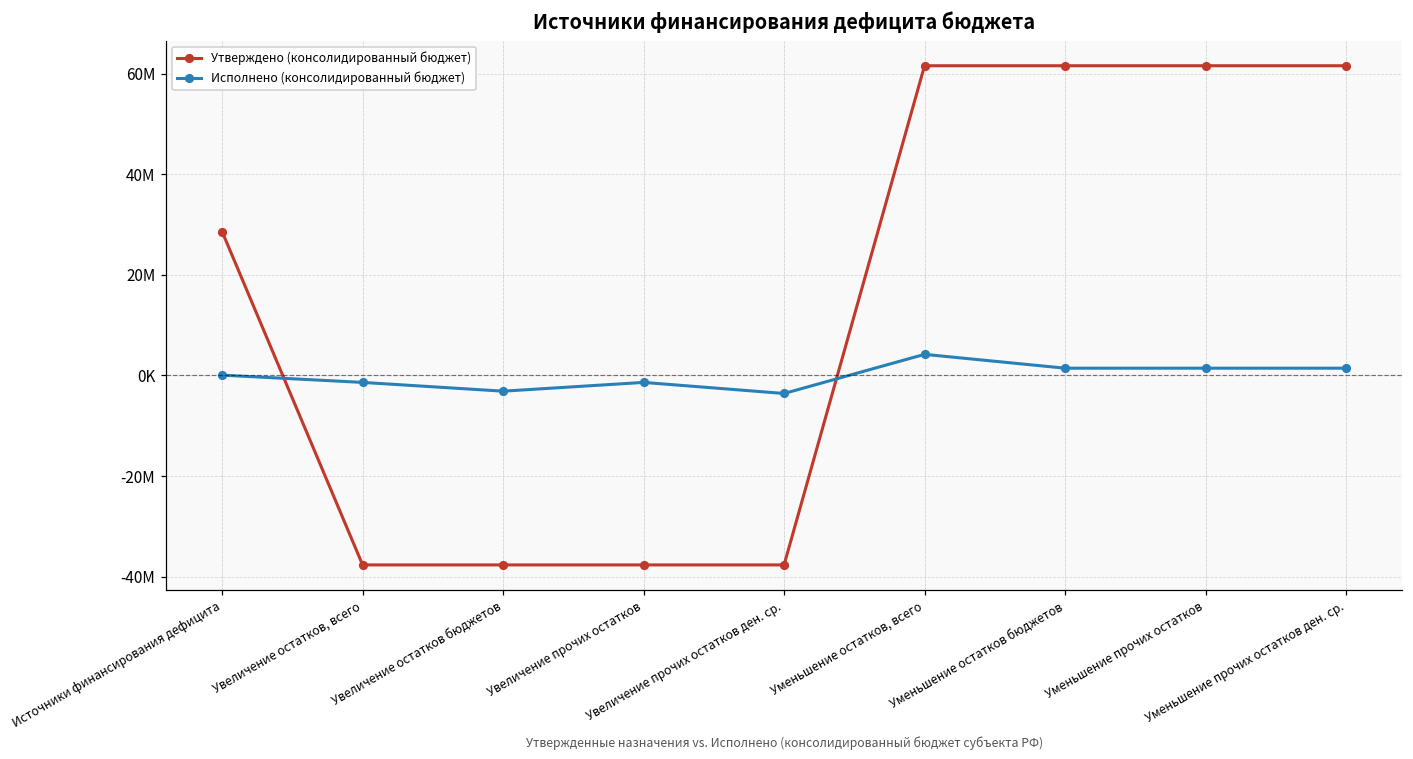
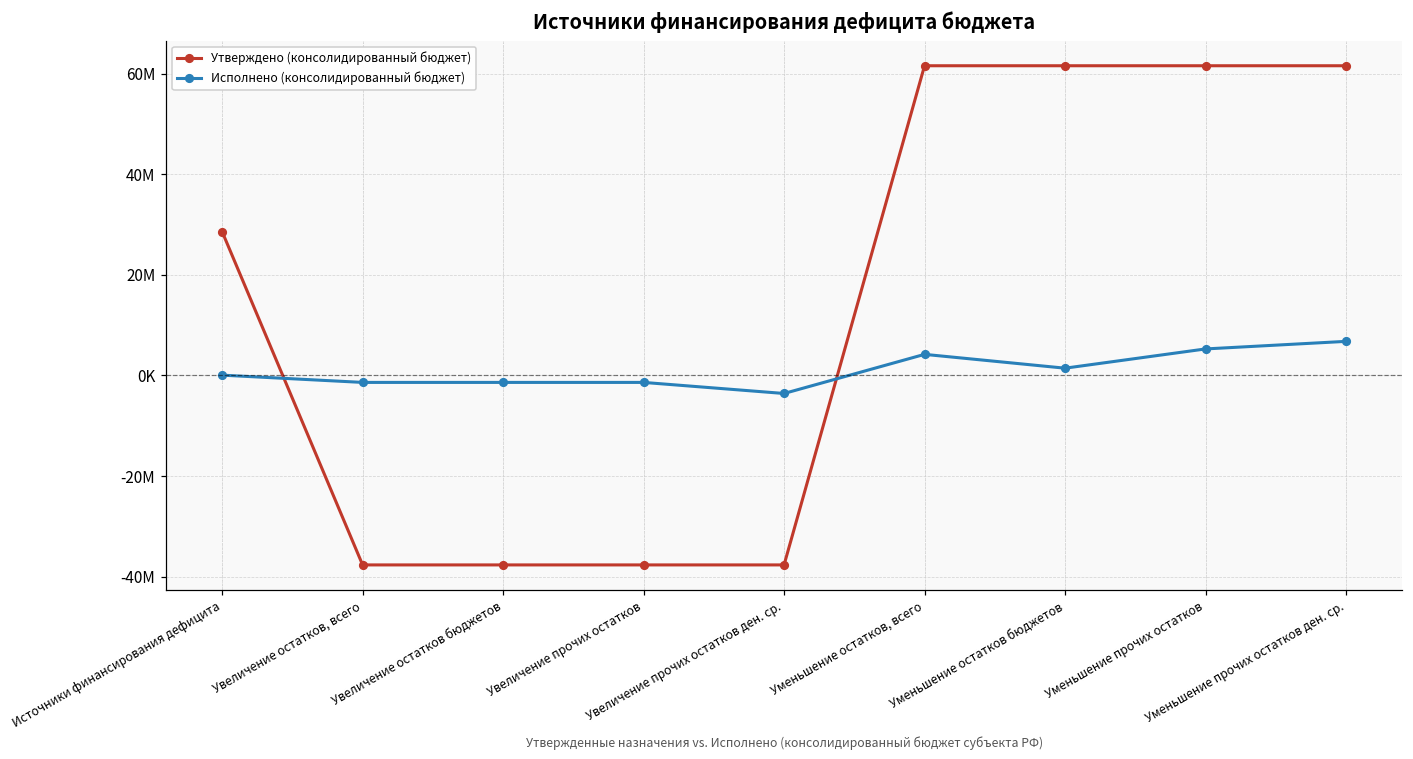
  {
    "Утверждено (консолидированный бюджет)": {
      "Источники финансирования дефицита": 29000000,
      "Увеличение остатков, всего": -38000000,
      "Увеличение остатков бюджетов": -38000000,
      "Увеличение прочих остатков": -38000000,
      "Увеличение прочих остатков ден. ср.": -38000000,
      "Уменьшение остатков, всего": 62000000,
      "Уменьшение остатков бюджетов": 62000000,
      "Уменьшение прочих остатков": 62000000,
      "Уменьшение прочих остатков ден. ср.": 62000000
    },
    "Исполнено (консолидированный бюджет)": {
      "Источники финансирования дефицита": 0,
      "Увеличение остатков, всего": -1000000,
-     "Увеличение остатков бюджетов": -3000000,
+     "Увеличение остатков бюджетов": -1000000,
      "Увеличение прочих остатков": -1000000,
      "Увеличение прочих остатков ден. ср.": -4000000,
      "Уменьшение остатков, всего": 4000000,
      "Уменьшение остатков бюджетов": 1000000,
-     "Уменьшение прочих остатков": 1000000,
-     "Уменьшение прочих остатков ден. ср.": 1000000
+     "Уменьшение прочих остатков": 5000000,
+     "Уменьшение прочих остатков ден. ср.": 7000000
    }
  }
